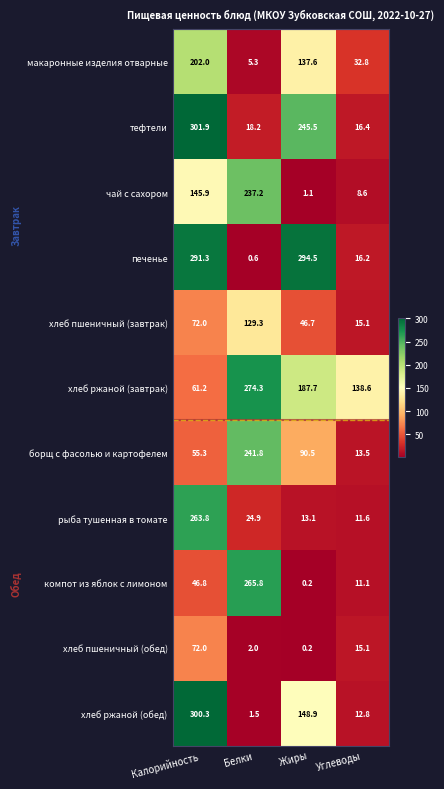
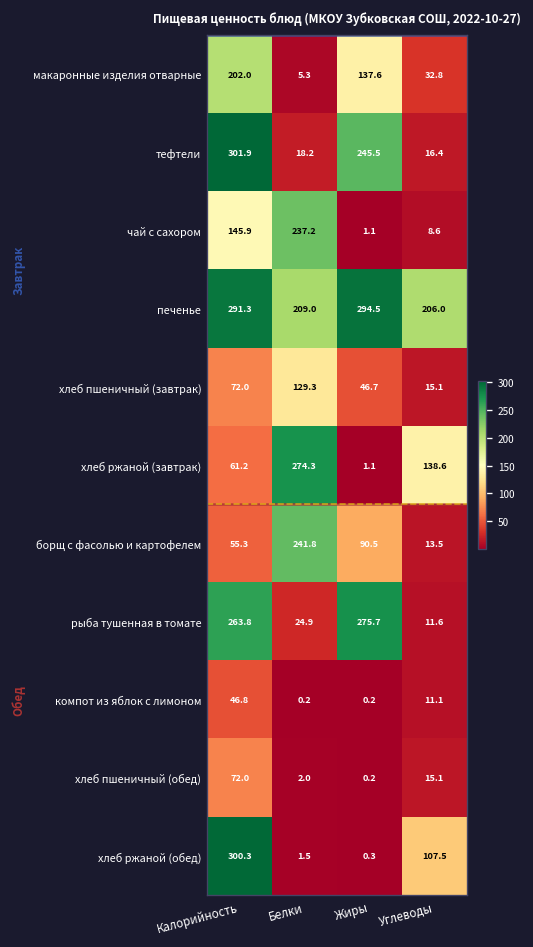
  {
    "макаронные изделия отварные": {
      "Калорийность": 202.0,
      "Белки": 5.3,
      "Жиры": 137.6,
      "Углеводы": 32.8
    },
    "тефтели": {
      "Калорийность": 301.9,
      "Белки": 18.2,
      "Жиры": 245.5,
      "Углеводы": 16.4
    },
    "чай с сахором": {
      "Калорийность": 145.9,
      "Белки": 237.2,
      "Жиры": 1.1,
      "Углеводы": 8.6
    },
    "печенье": {
      "Калорийность": 291.3,
-     "Белки": 0.6,
+     "Белки": 209.0,
      "Жиры": 294.5,
-     "Углеводы": 16.2
+     "Углеводы": 206.0
    },
    "хлеб пшеничный (завтрак)": {
      "Калорийность": 72.0,
      "Белки": 129.3,
      "Жиры": 46.7,
      "Углеводы": 15.1
    },
    "хлеб ржаной (завтрак)": {
      "Калорийность": 61.2,
      "Белки": 274.3,
-     "Жиры": 187.7,
+     "Жиры": 1.1,
      "Углеводы": 138.6
    },
    "борщ с фасолью и картофелем": {
      "Калорийность": 55.3,
      "Белки": 241.8,
      "Жиры": 90.5,
      "Углеводы": 13.5
    },
    "рыба тушенная в томате": {
      "Калорийность": 263.8,
      "Белки": 24.9,
-     "Жиры": 13.1,
+     "Жиры": 275.7,
      "Углеводы": 11.6
    },
    "компот из яблок с лимоном": {
      "Калорийность": 46.8,
-     "Белки": 265.8,
+     "Белки": 0.2,
      "Жиры": 0.2,
      "Углеводы": 11.1
    },
    "хлеб пшеничный (обед)": {
      "Калорийность": 72.0,
      "Белки": 2.0,
      "Жиры": 0.2,
      "Углеводы": 15.1
    },
    "хлеб ржаной (обед)": {
      "Калорийность": 300.3,
      "Белки": 1.5,
-     "Жиры": 148.9,
-     "Углеводы": 12.8
+     "Жиры": 0.3,
+     "Углеводы": 107.5
    }
  }
